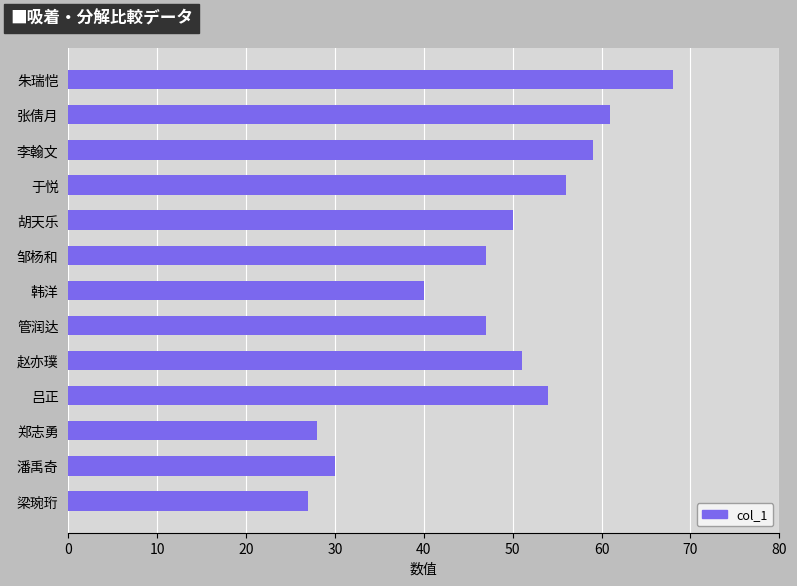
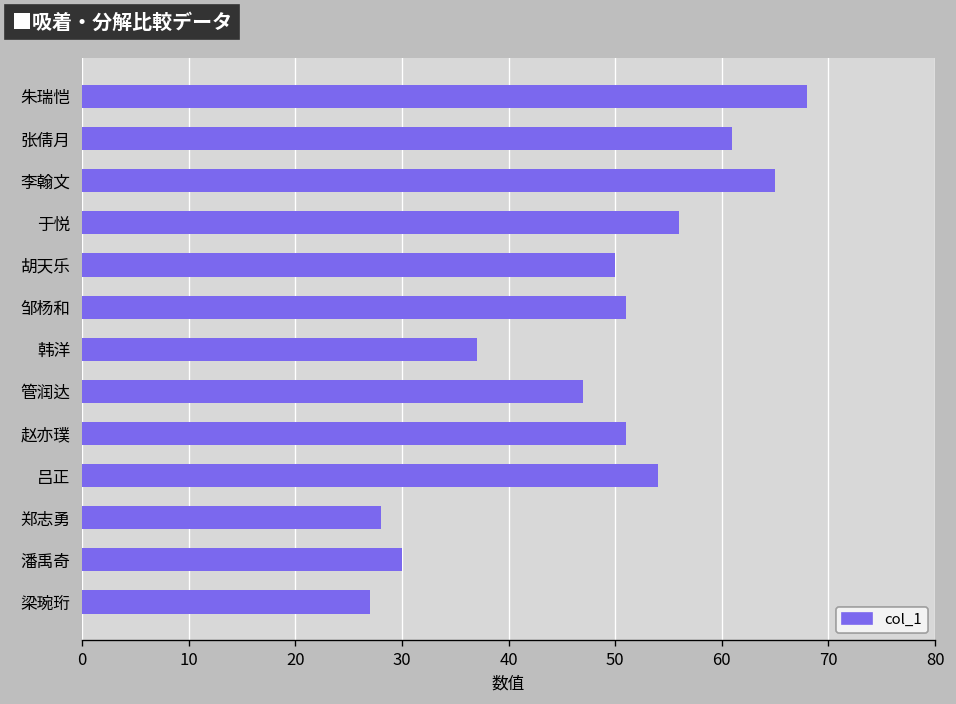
  {
    "朱瑞恺": 68,
    "张倩月": 61,
-   "李翰文": 59,
+   "李翰文": 65,
    "于悦": 56,
    "胡天乐": 50,
-   "邹杨和": 47,
-   "韩洋": 40,
+   "邹杨和": 51,
+   "韩洋": 37,
    "管润达": 47,
    "赵亦璞": 51,
    "吕正": 54,
    "郑志勇": 28,
    "潘禹奇": 30,
    "梁琬珩": 27
  }
